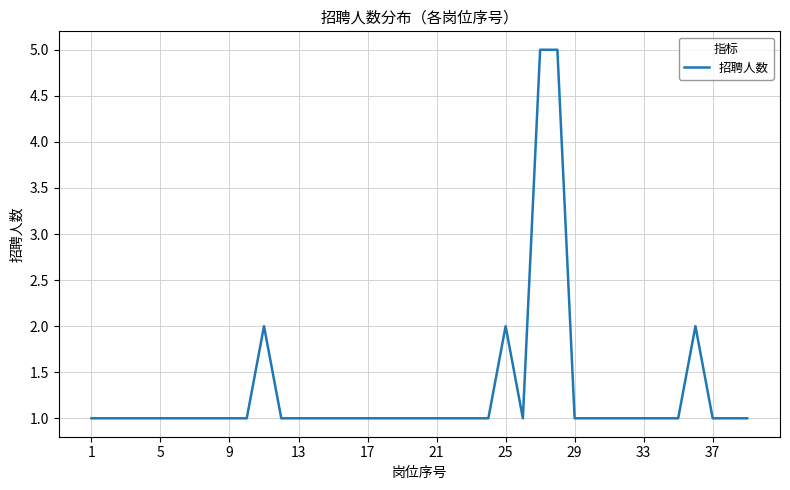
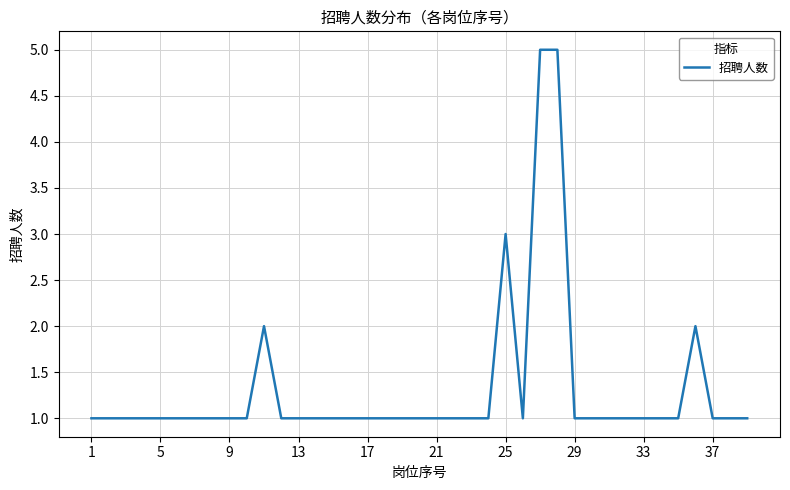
  {
    "1": 1,
    "5": 1,
    "9": 1,
    "13": 1,
    "17": 1,
    "21": 1,
-   "25": 2,
+   "25": 3,
    "29": 1,
    "33": 1,
    "37": 1
  }
